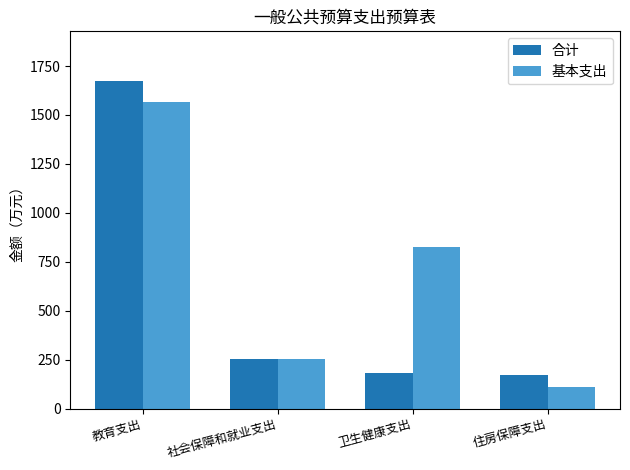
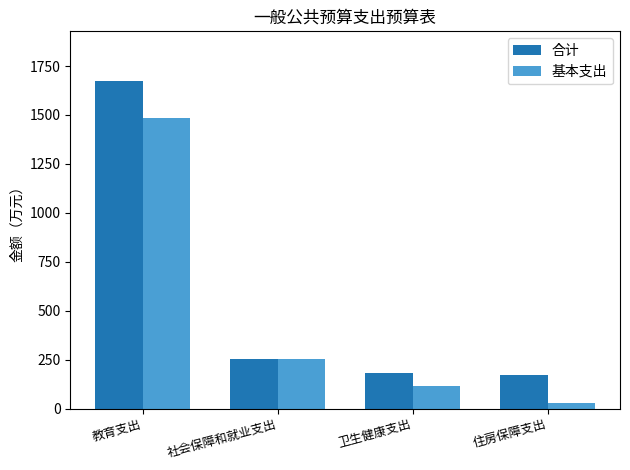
  {
    "合计": {
      "教育支出": 1680,
      "社会保障和就业支出": 250,
      "卫生健康支出": 180,
      "住房保障支出": 170
    },
    "基本支出": {
-     "教育支出": 1570,
+     "教育支出": 1490,
      "社会保障和就业支出": 250,
-     "卫生健康支出": 830,
-     "住房保障支出": 110
+     "卫生健康支出": 110,
+     "住房保障支出": 30
    }
  }
